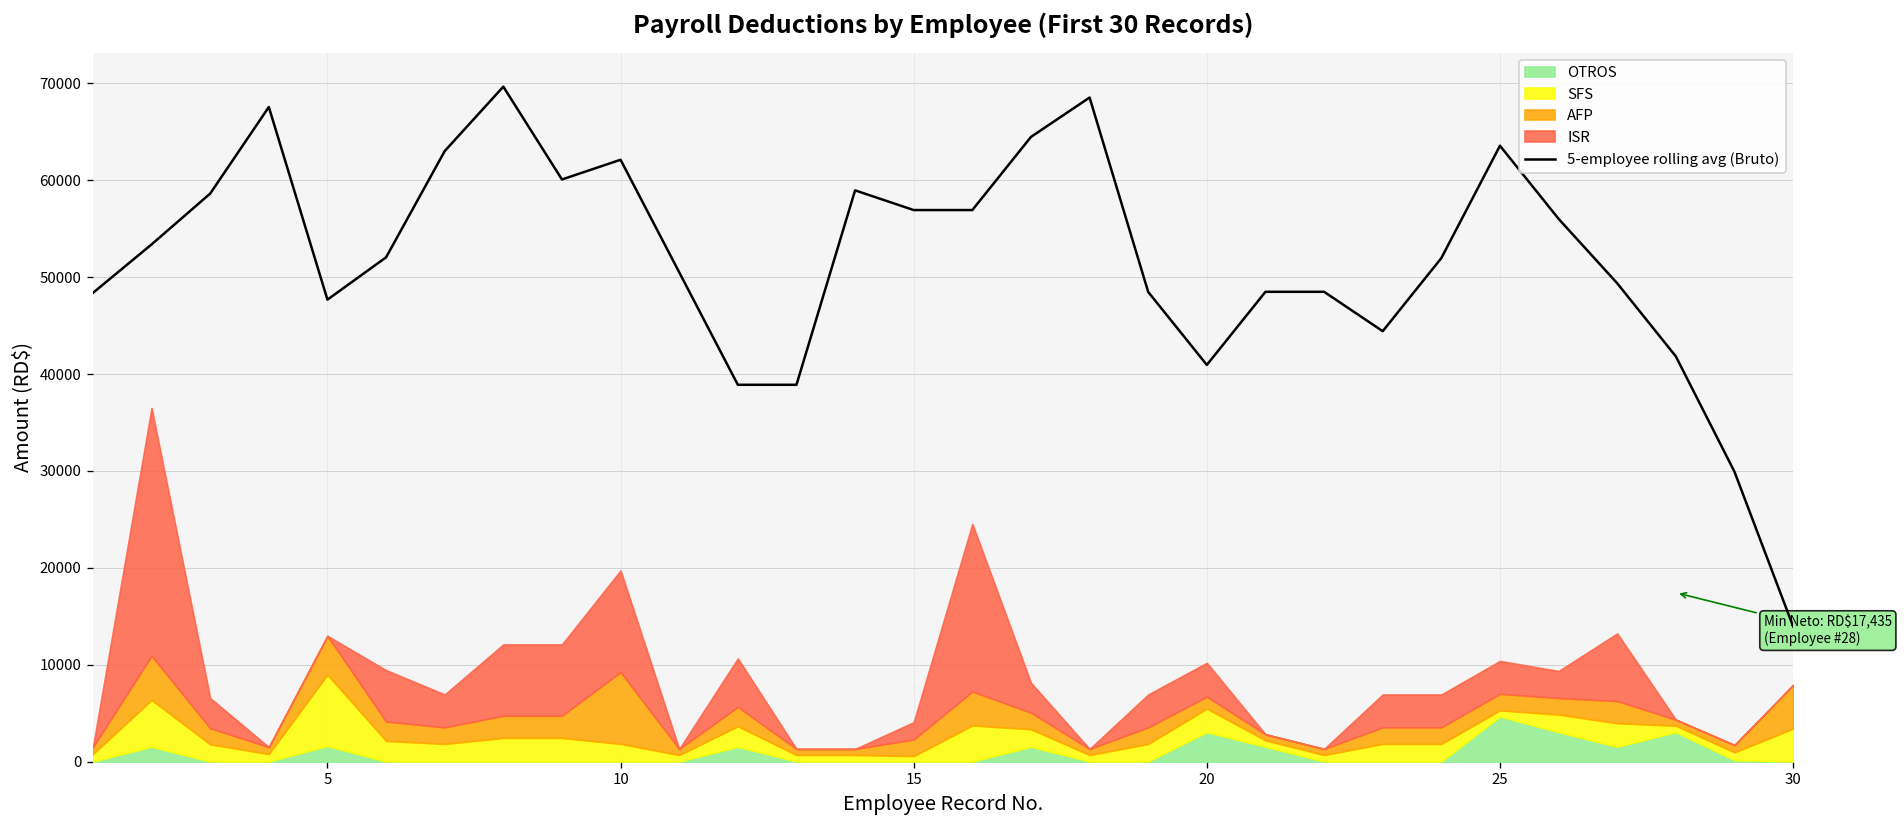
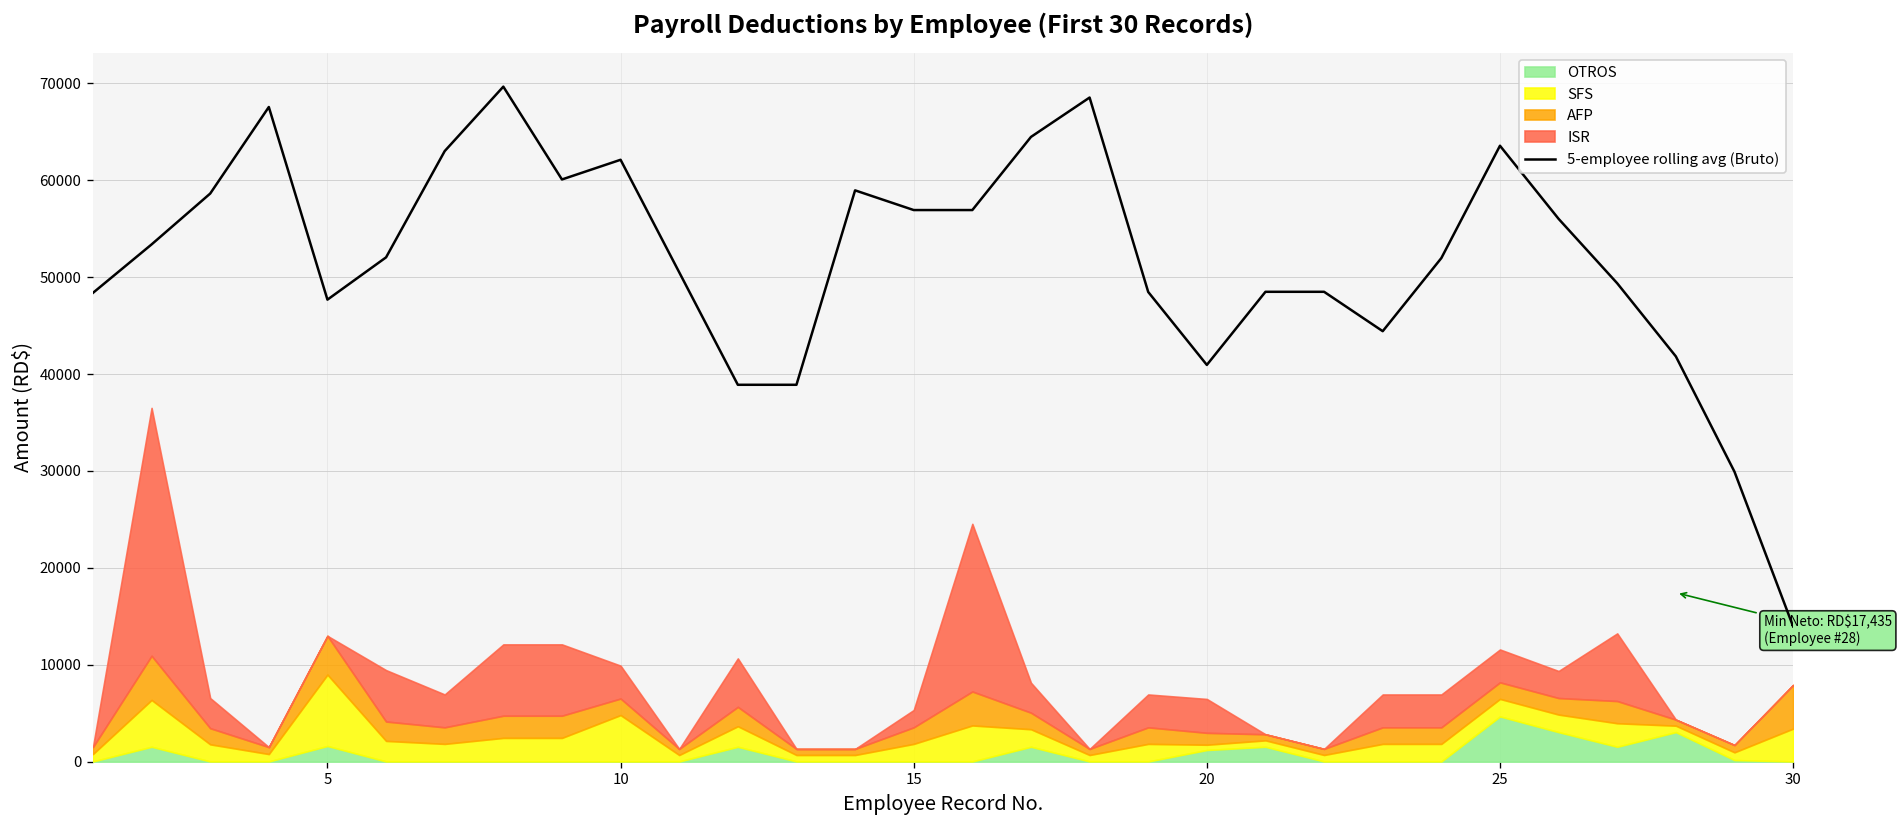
  {
    "5-employee rolling avg (Bruto)": {
      "5": 48000,
      "10": 62000,
      "15": 57000,
      "20": 41000,
      "25": 64000
    },
    "OTROS": {
      "5": 2000,
-     "20": 3000,
+     "20": 1000,
      "25": 5000
    },
    "SFS": {
      "5": 7000,
-     "10": 2000,
-     "15": 1000,
-     "20": 2000,
-     "25": 1000,
+     "10": 5000,
+     "15": 2000,
+     "20": 1000,
+     "25": 2000,
      "30": 3000
    },
    "AFP": {
-     "10": 7000,
+     "10": 2000,
      "15": 2000,
      "20": 1000,
      "25": 2000
    },
    "ISR": {
-     "10": 10000,
+     "10": 3000,
      "15": 2000,
      "20": 3000,
      "25": 3000
    }
  }
